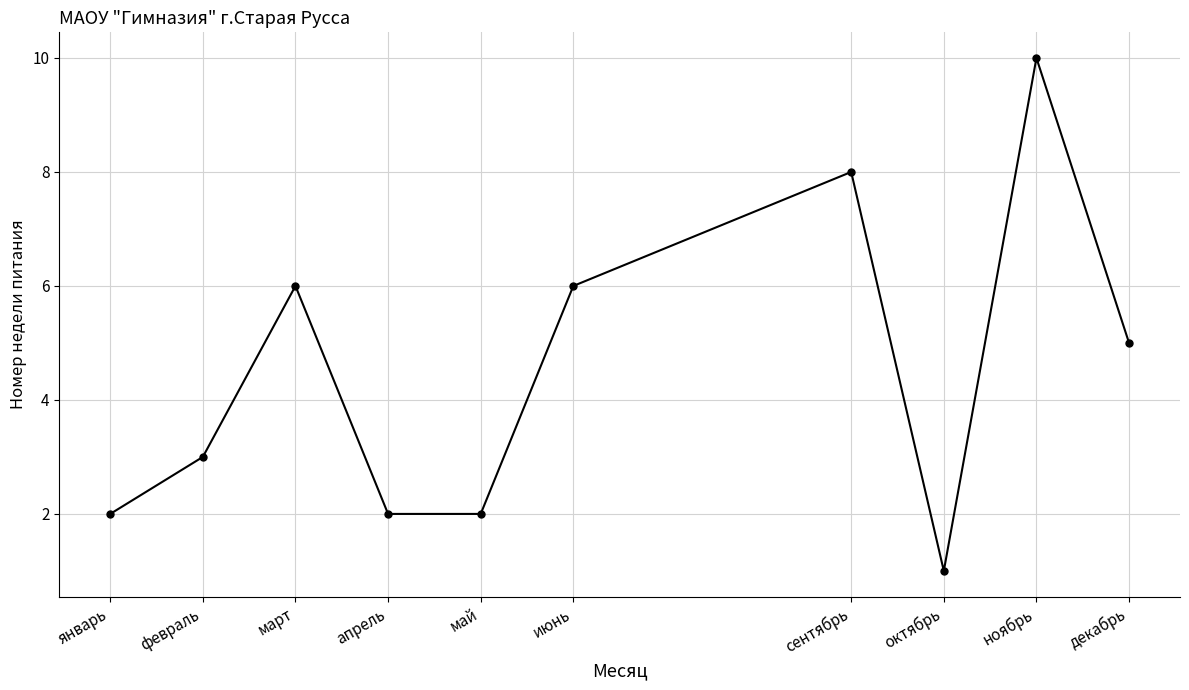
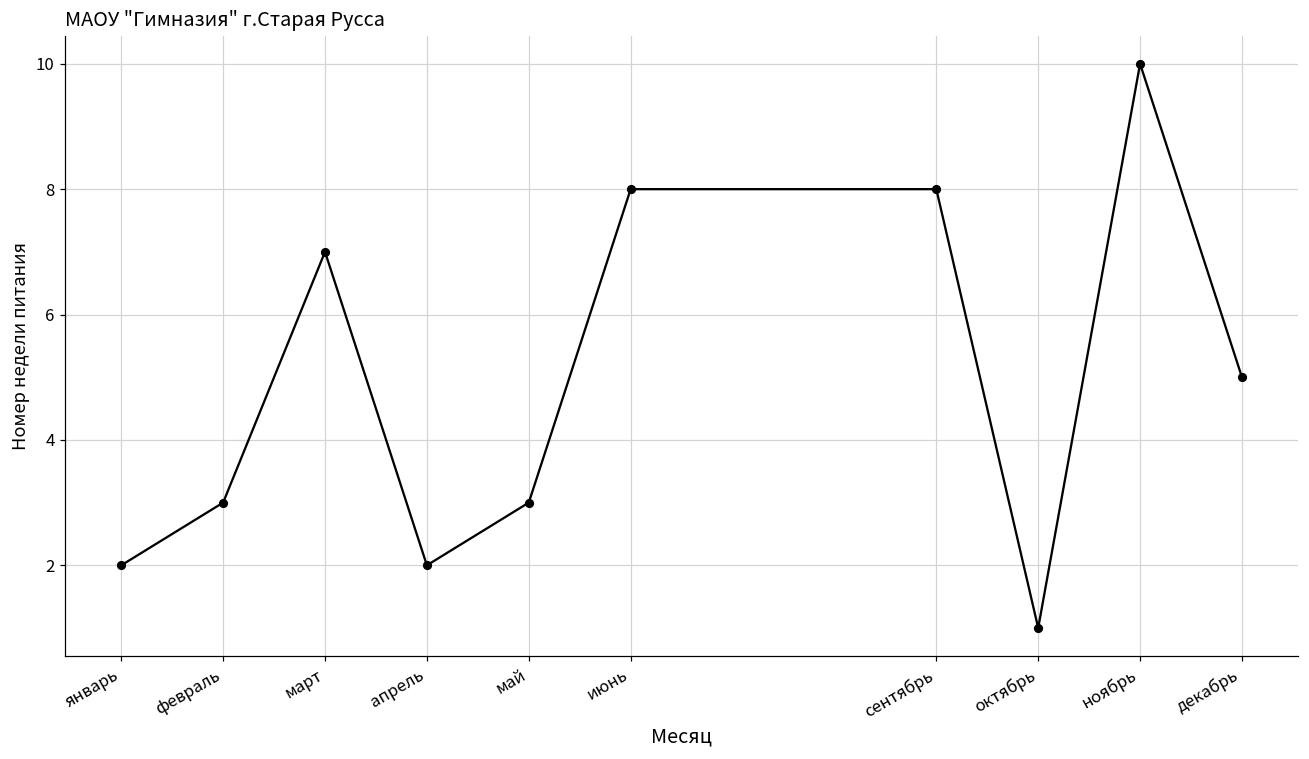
  {
    "январь": 2,
    "февраль": 3,
-   "март": 6,
+   "март": 7,
    "апрель": 2,
-   "май": 2,
-   "июнь": 6,
+   "май": 3,
+   "июнь": 8,
    "сентябрь": 8,
    "октябрь": 1,
    "ноябрь": 10,
    "декабрь": 5
  }
